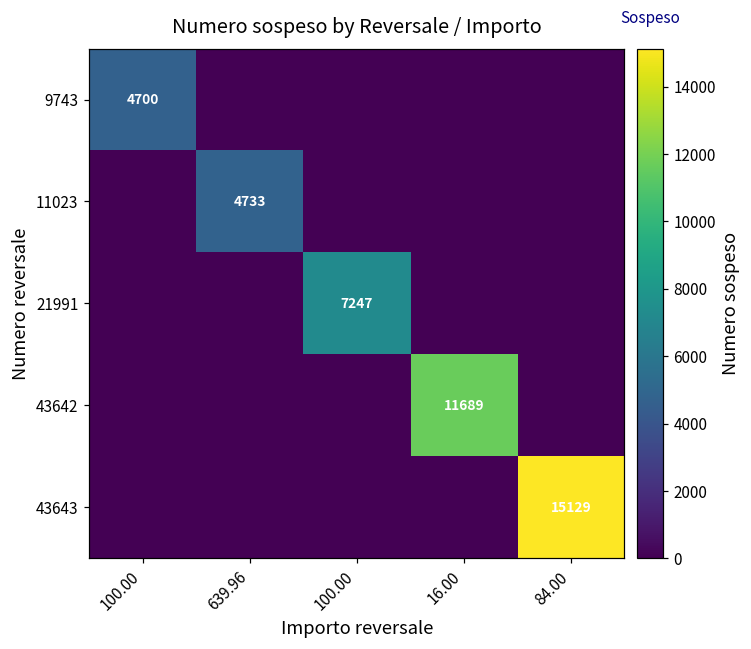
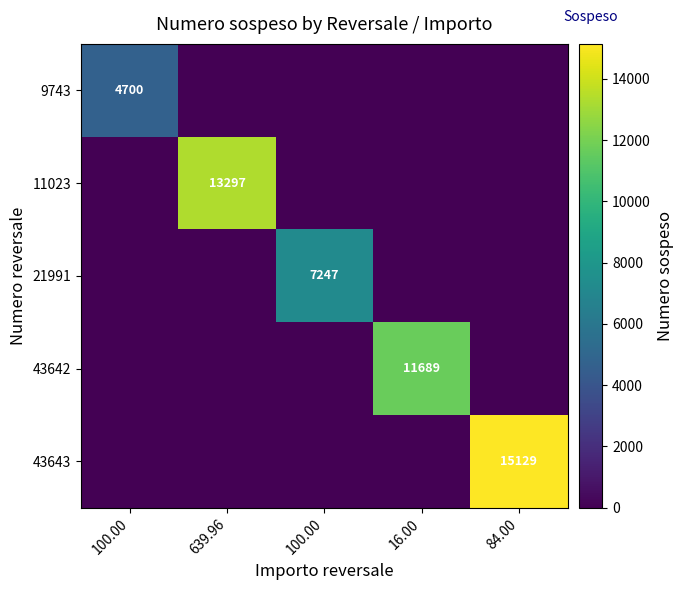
  {
    "11023": {
-     "639.96": 4733
+     "639.96": 13297
    },
    "43642": {
      "16.00": 11689
    },
    "43643": {
      "84.00": 15129
    }
  }
